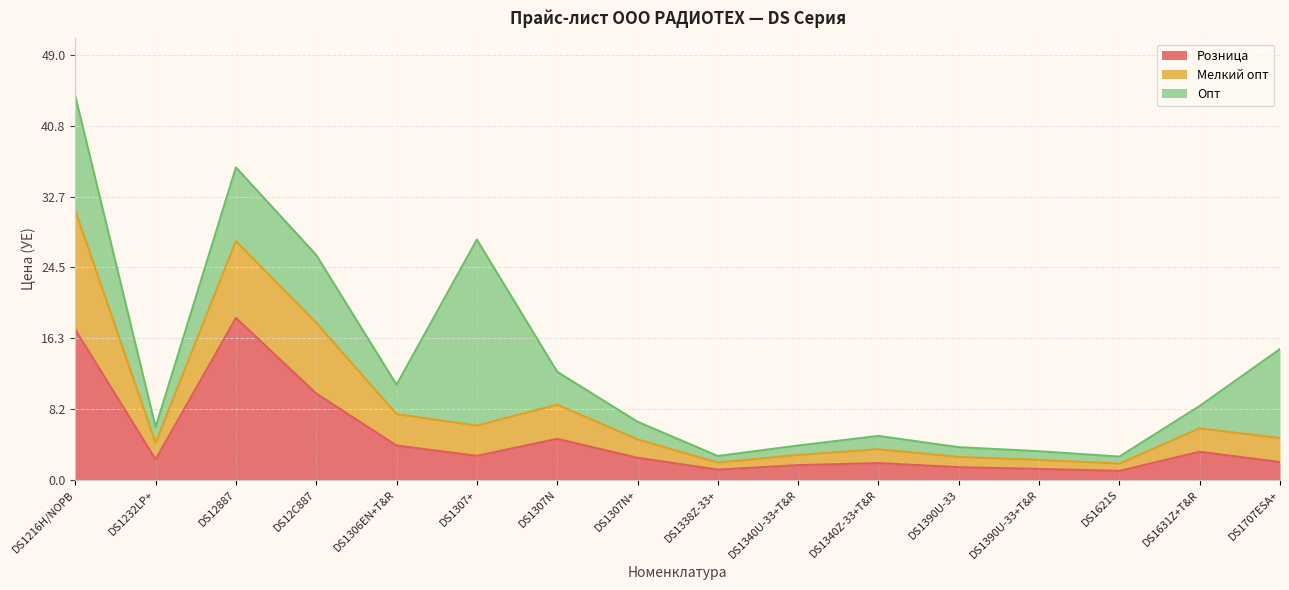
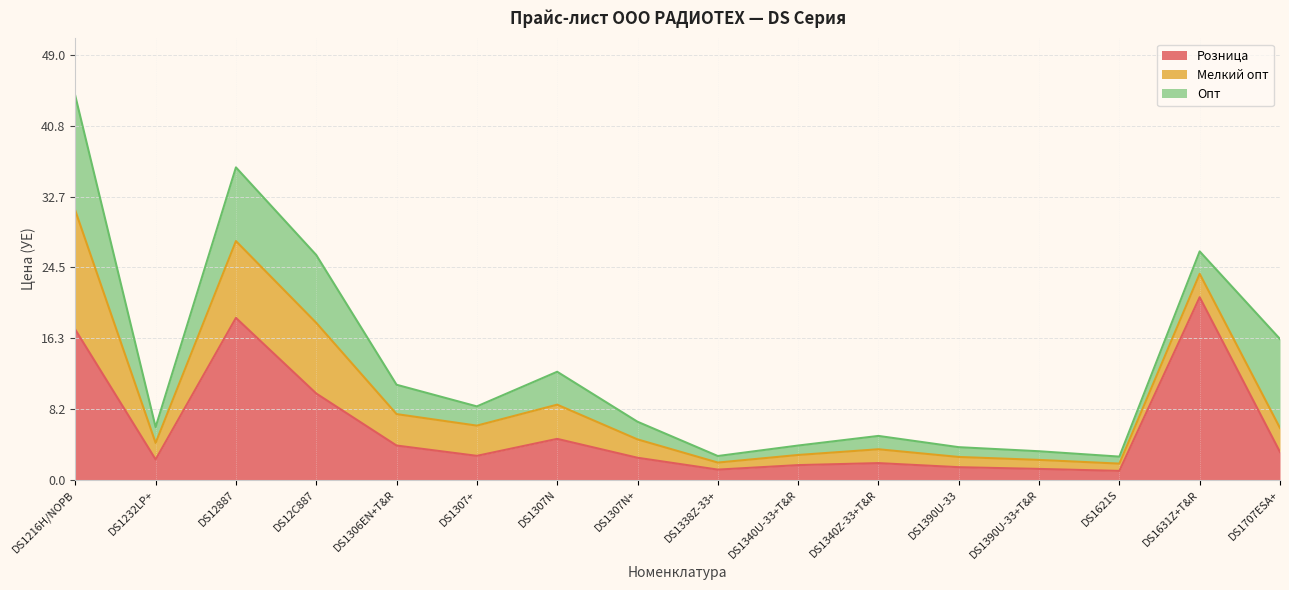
  {
    "Розница": {
      "DS1216H/NOPB": 17,
      "DS1232LP+": 2,
      "DS12887": 19,
      "DS12C887": 10,
      "DS1306EN+T&R": 4,
      "DS1307+": 3,
      "DS1307N": 5,
      "DS1307N+": 3,
      "DS1338Z-33+": 1,
      "DS1340U-33+T&R": 2,
      "DS1340Z-33+T&R": 2,
      "DS1390U-33": 1,
      "DS1390U-33+T&R": 1,
      "DS1621S": 1,
-     "DS1631Z+T&R": 3,
-     "DS1707ESA+": 2
+     "DS1631Z+T&R": 21,
+     "DS1707ESA+": 3
    },
    "Мелкий опт": {
      "DS1216H/NOPB": 14,
      "DS1232LP+": 2,
      "DS12887": 9,
      "DS12C887": 8,
      "DS1306EN+T&R": 4,
      "DS1307+": 3,
      "DS1307N": 4,
      "DS1307N+": 2,
      "DS1338Z-33+": 1,
      "DS1340U-33+T&R": 1,
      "DS1340Z-33+T&R": 2,
      "DS1390U-33": 1,
      "DS1390U-33+T&R": 1,
      "DS1621S": 1,
      "DS1631Z+T&R": 3,
      "DS1707ESA+": 3
    },
    "Опт": {
      "DS1216H/NOPB": 13,
      "DS1232LP+": 2,
      "DS12887": 9,
      "DS12C887": 8,
      "DS1306EN+T&R": 3,
-     "DS1307+": 21,
+     "DS1307+": 2,
      "DS1307N": 4,
      "DS1307N+": 2,
      "DS1338Z-33+": 1,
      "DS1340U-33+T&R": 1,
      "DS1340Z-33+T&R": 2,
      "DS1390U-33": 1,
      "DS1390U-33+T&R": 1,
      "DS1621S": 1,
      "DS1631Z+T&R": 3,
      "DS1707ESA+": 10
    }
  }
